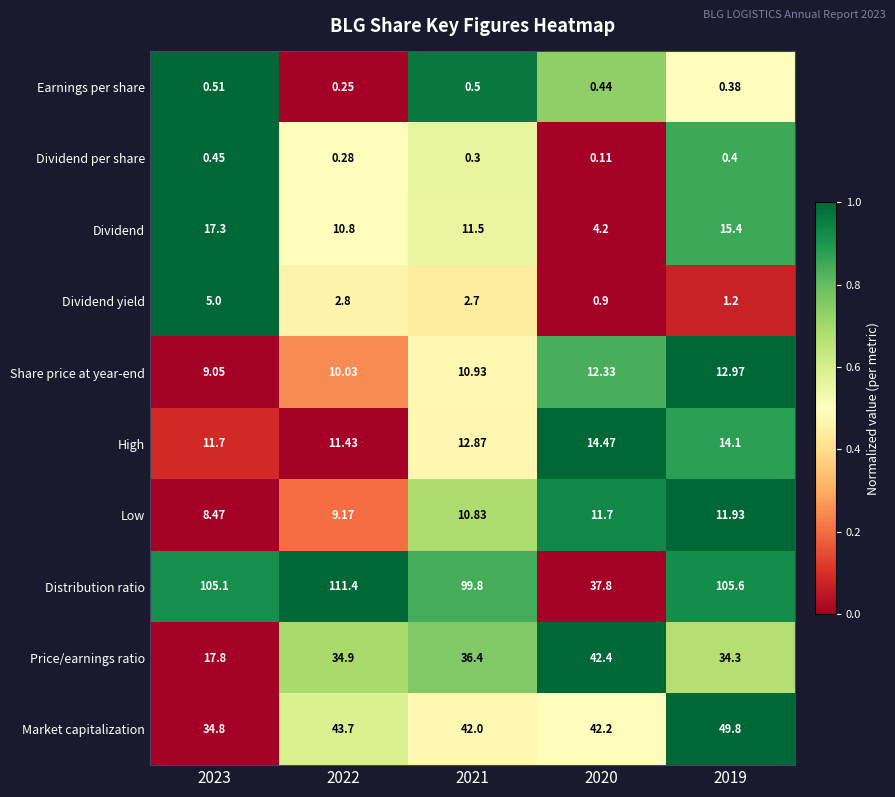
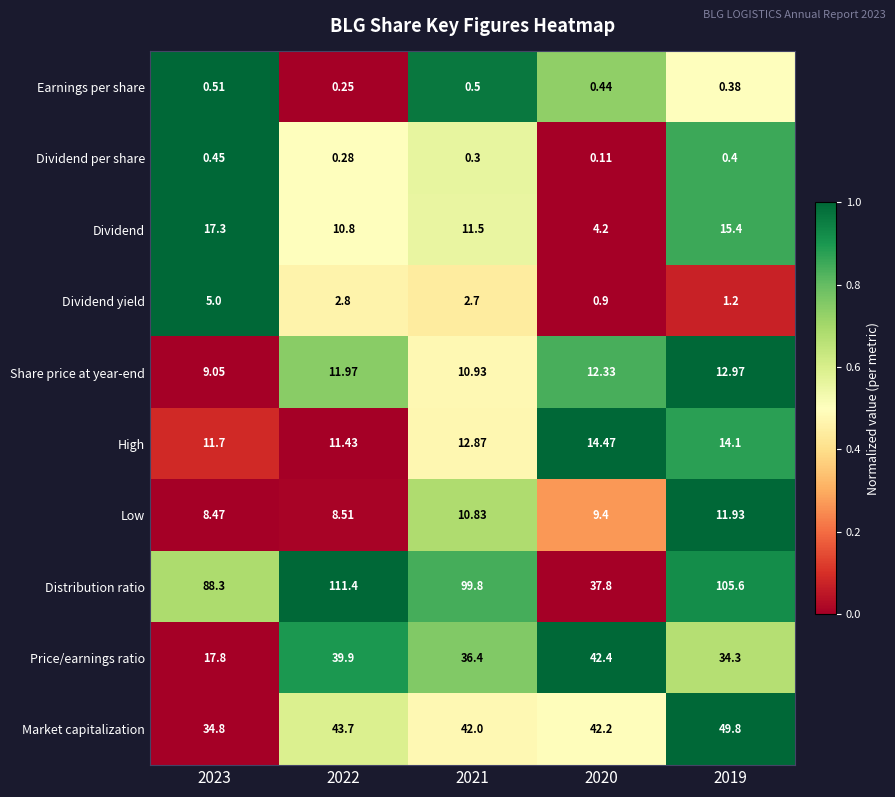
  {
    "Earnings per share": {
      "2023": 0.51,
      "2022": 0.25,
      "2021": 0.5,
      "2020": 0.44,
      "2019": 0.38
    },
    "Dividend per share": {
      "2023": 0.45,
      "2022": 0.28,
      "2021": 0.3,
      "2020": 0.11,
      "2019": 0.4
    },
    "Dividend": {
      "2023": 17.3,
      "2022": 10.8,
      "2021": 11.5,
      "2020": 4.2,
      "2019": 15.4
    },
    "Dividend yield": {
      "2023": 5.0,
      "2022": 2.8,
      "2021": 2.7,
      "2020": 0.9,
      "2019": 1.2
    },
    "Share price at year-end": {
      "2023": 9.05,
-     "2022": 10.03,
+     "2022": 11.97,
      "2021": 10.93,
      "2020": 12.33,
      "2019": 12.97
    },
    "High": {
      "2023": 11.7,
      "2022": 11.43,
      "2021": 12.87,
      "2020": 14.47,
      "2019": 14.1
    },
    "Low": {
      "2023": 8.47,
-     "2022": 9.17,
+     "2022": 8.51,
      "2021": 10.83,
-     "2020": 11.7,
+     "2020": 9.4,
      "2019": 11.93
    },
    "Distribution ratio": {
-     "2023": 105.1,
+     "2023": 88.3,
      "2022": 111.4,
      "2021": 99.8,
      "2020": 37.8,
      "2019": 105.6
    },
    "Price/earnings ratio": {
      "2023": 17.8,
-     "2022": 34.9,
+     "2022": 39.9,
      "2021": 36.4,
      "2020": 42.4,
      "2019": 34.3
    },
    "Market capitalization": {
      "2023": 34.8,
      "2022": 43.7,
      "2021": 42.0,
      "2020": 42.2,
      "2019": 49.8
    }
  }
